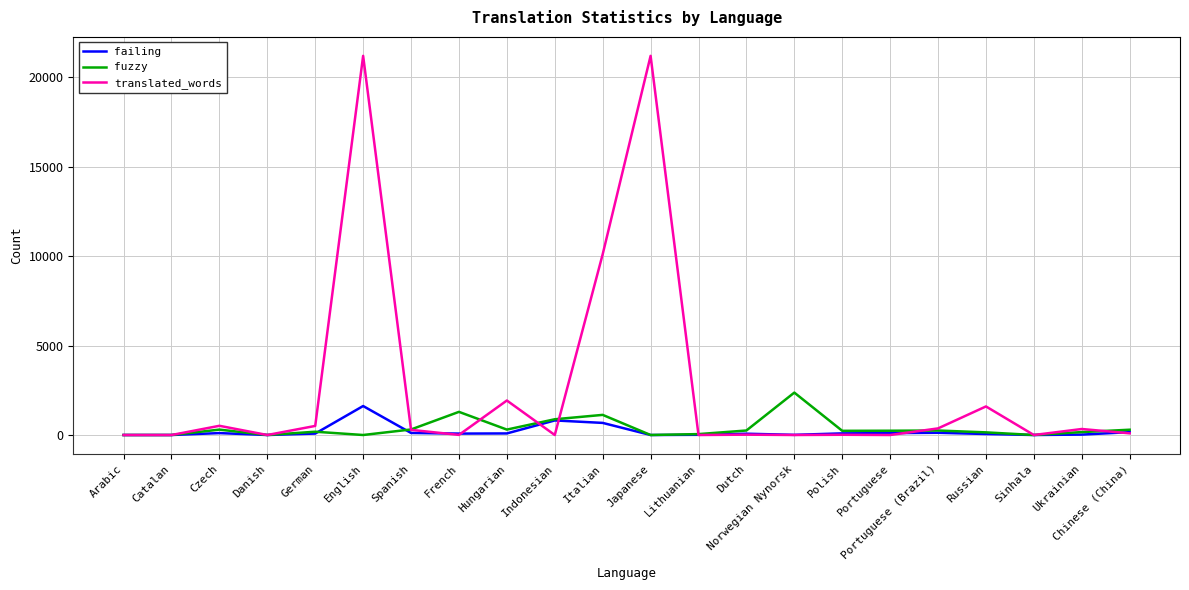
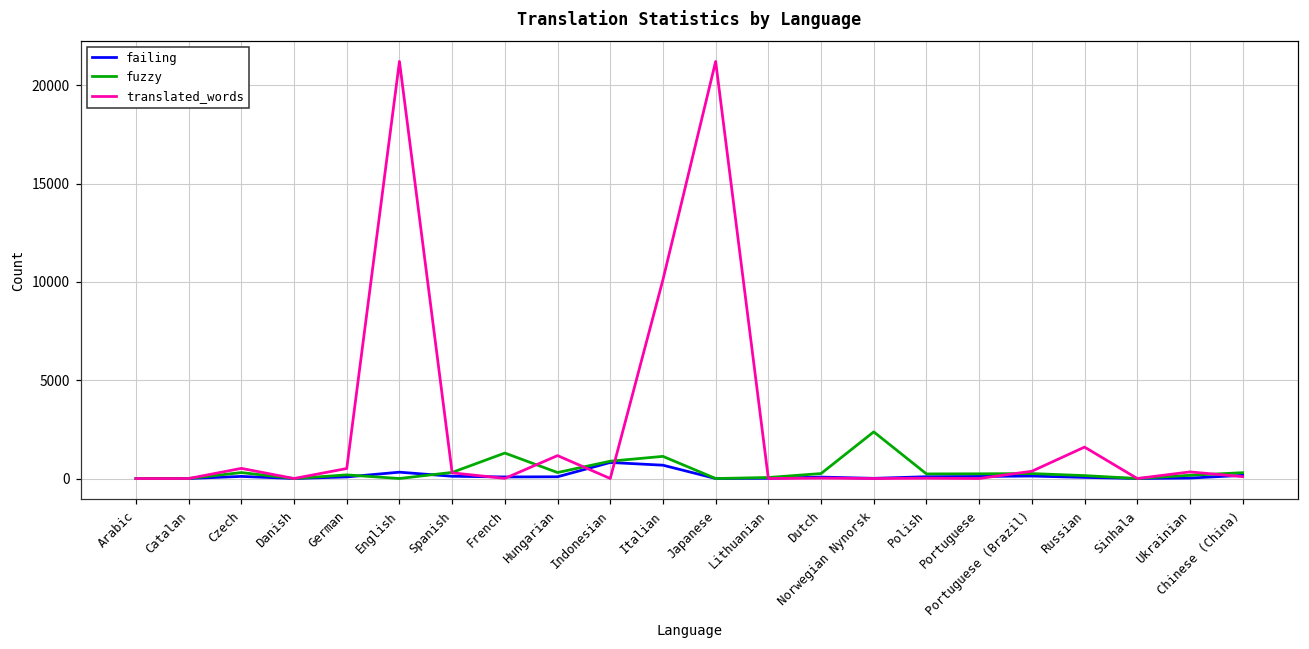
  {
    "failing": {
      "Czech": 100,
-     "English": 1600,
+     "English": 300,
      "Spanish": 100,
      "Hungarian": 100,
      "Italian": 700
    },
    "fuzzy": {
      "Czech": 300,
      "English": 0,
      "French": 1300,
      "Hungarian": 300,
      "Italian": 1100,
      "Dutch": 300,
      "Norwegian Nynorsk": 2400,
      "Polish": 200
    },
    "translated_words": {
      "Czech": 500,
      "German": 500,
      "English": 21200,
-     "Hungarian": 1900,
+     "Hungarian": 1200,
      "Indonesian": 0,
      "Italian": 10100,
      "Japanese": 21200,
      "Russian": 1600,
      "Ukrainian": 300
    }
  }
